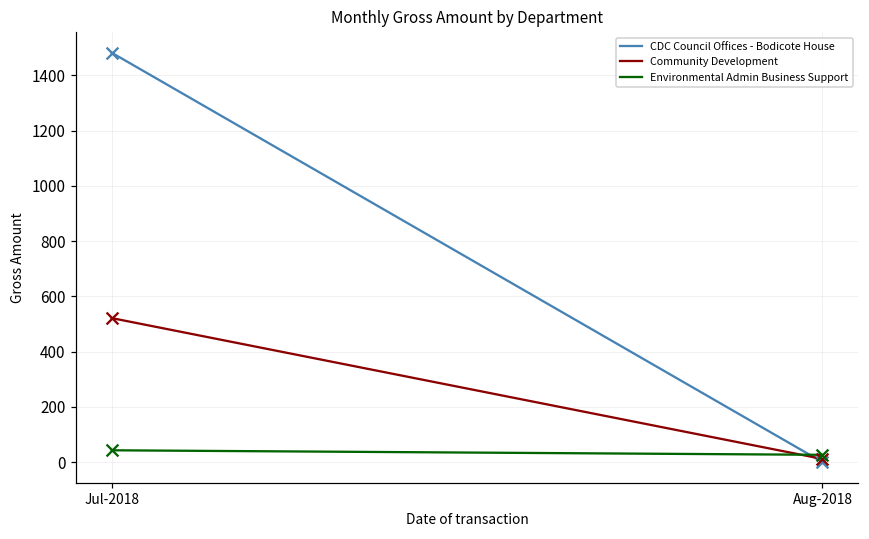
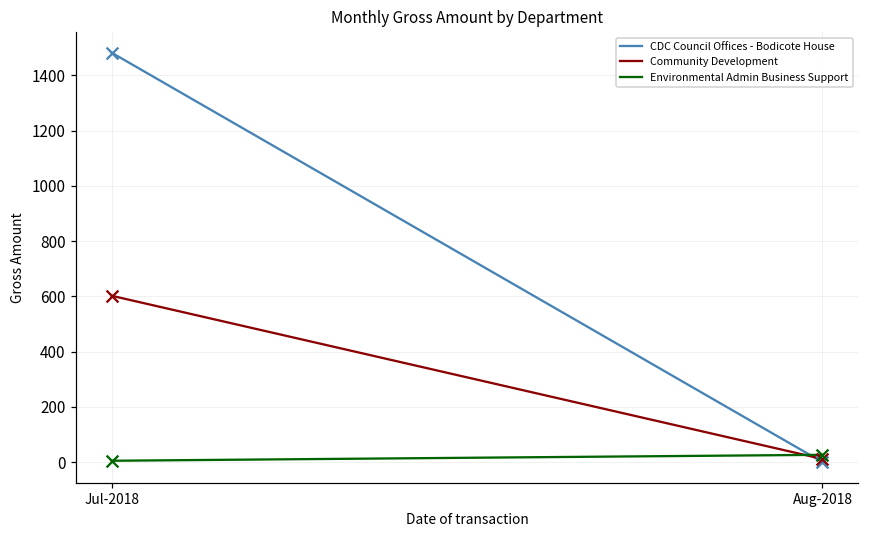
  {
    "CDC Council Offices - Bodicote House": {
      "Jul-2018": 1480,
      "Aug-2018": 0
    },
    "Community Development": {
-     "Jul-2018": 520,
+     "Jul-2018": 600,
      "Aug-2018": 10
    },
    "Environmental Admin Business Support": {
-     "Jul-2018": 40,
+     "Jul-2018": 0,
      "Aug-2018": 30
    }
  }
